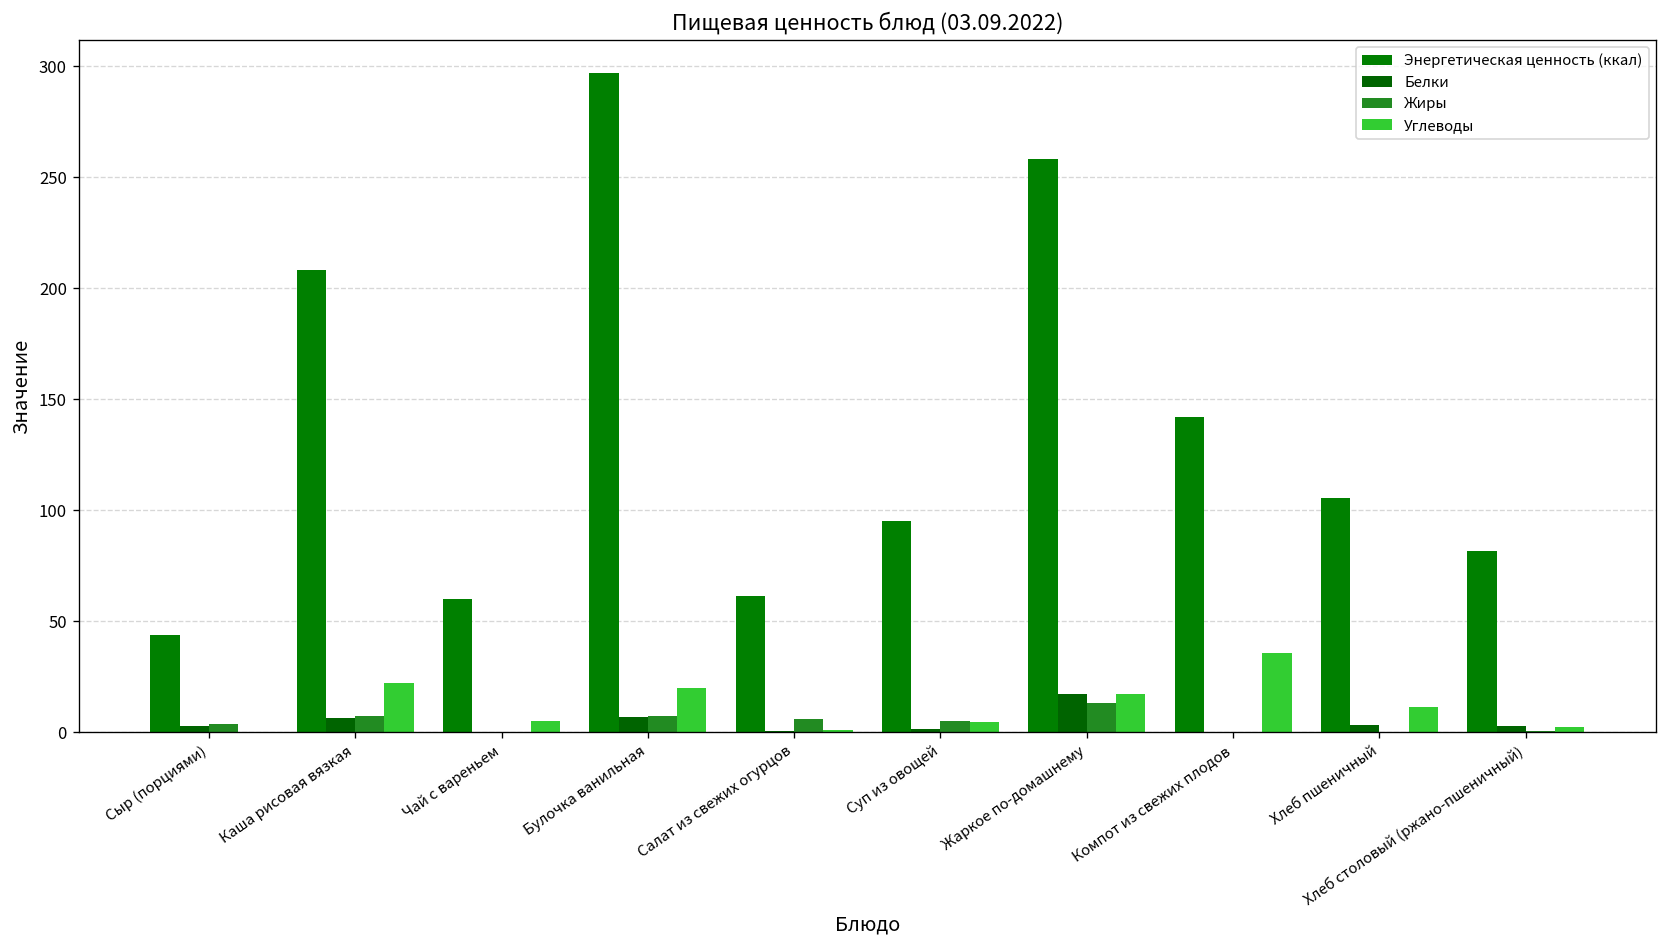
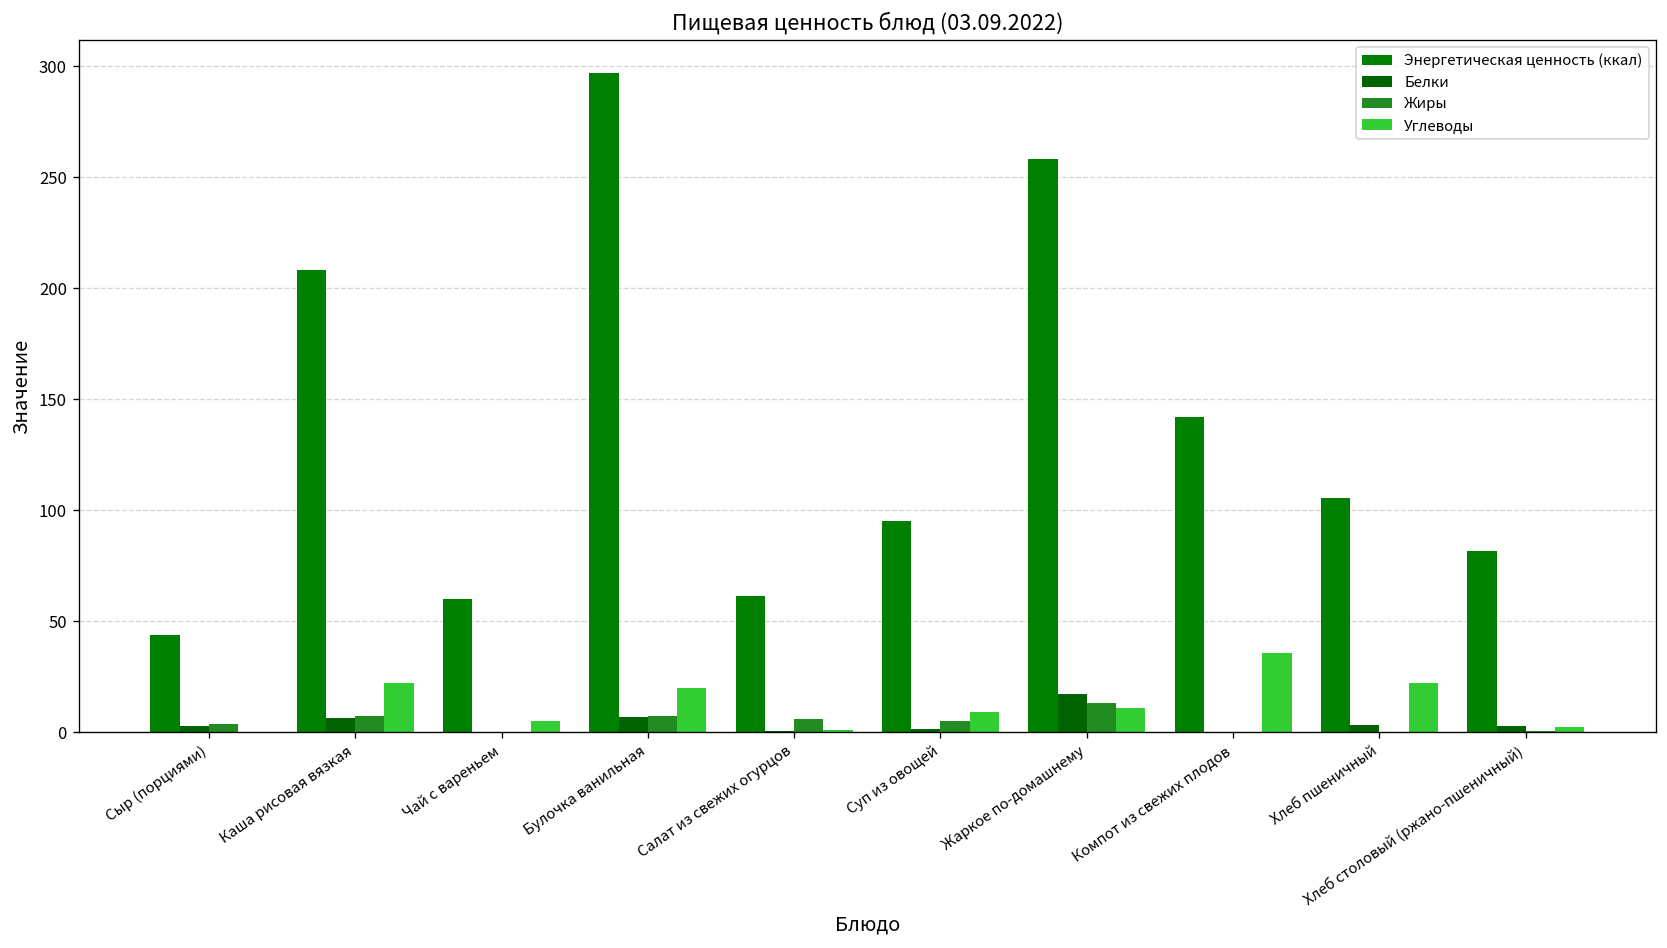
  {
    "Углеводы": {
      "Сыр (порциями)": 0,
      "Каша рисовая вязкая": 22,
      "Чай с вареньем": 5,
      "Булочка ванильная": 20,
-     "Суп из овощей": 5,
-     "Жаркое по-домашнему": 17,
+     "Суп из овощей": 9,
+     "Жаркое по-домашнему": 11,
      "Компот из свежих плодов": 36,
-     "Хлеб пшеничный": 12,
+     "Хлеб пшеничный": 22,
      "Хлеб столовый (ржано-пшеничный)": 2
    }
  }
